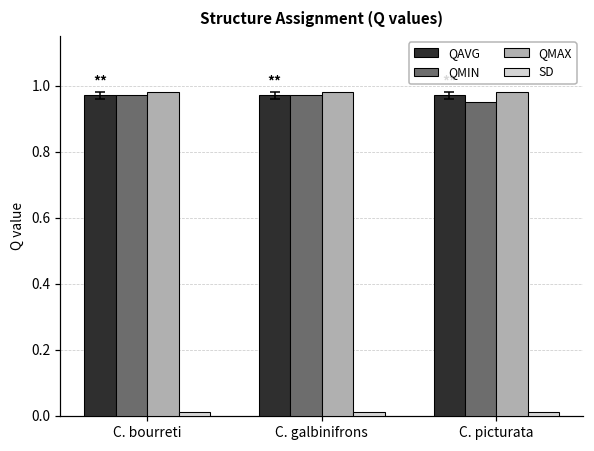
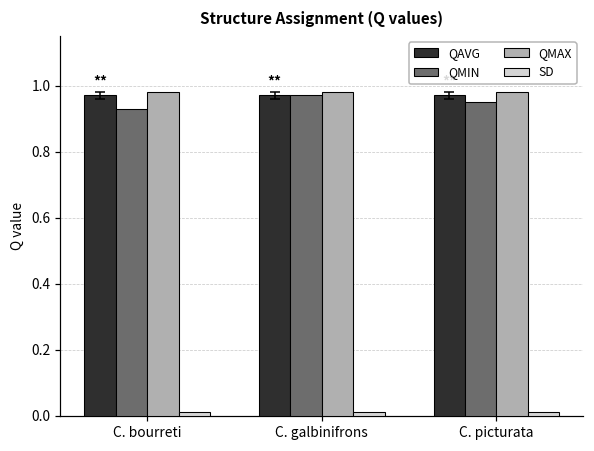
  {
    "QAVG": {
      "C. bourreti": 0.97,
      "C. galbinifrons": 0.97,
      "C. picturata": 0.97
    },
    "QMIN": {
-     "C. bourreti": 0.97,
+     "C. bourreti": 0.93,
      "C. galbinifrons": 0.97,
      "C. picturata": 0.95
    },
    "QMAX": {
      "C. bourreti": 0.98,
      "C. galbinifrons": 0.98,
      "C. picturata": 0.98
    },
    "SD": {
      "C. bourreti": 0.01,
      "C. galbinifrons": 0.01,
      "C. picturata": 0.01
    }
  }
